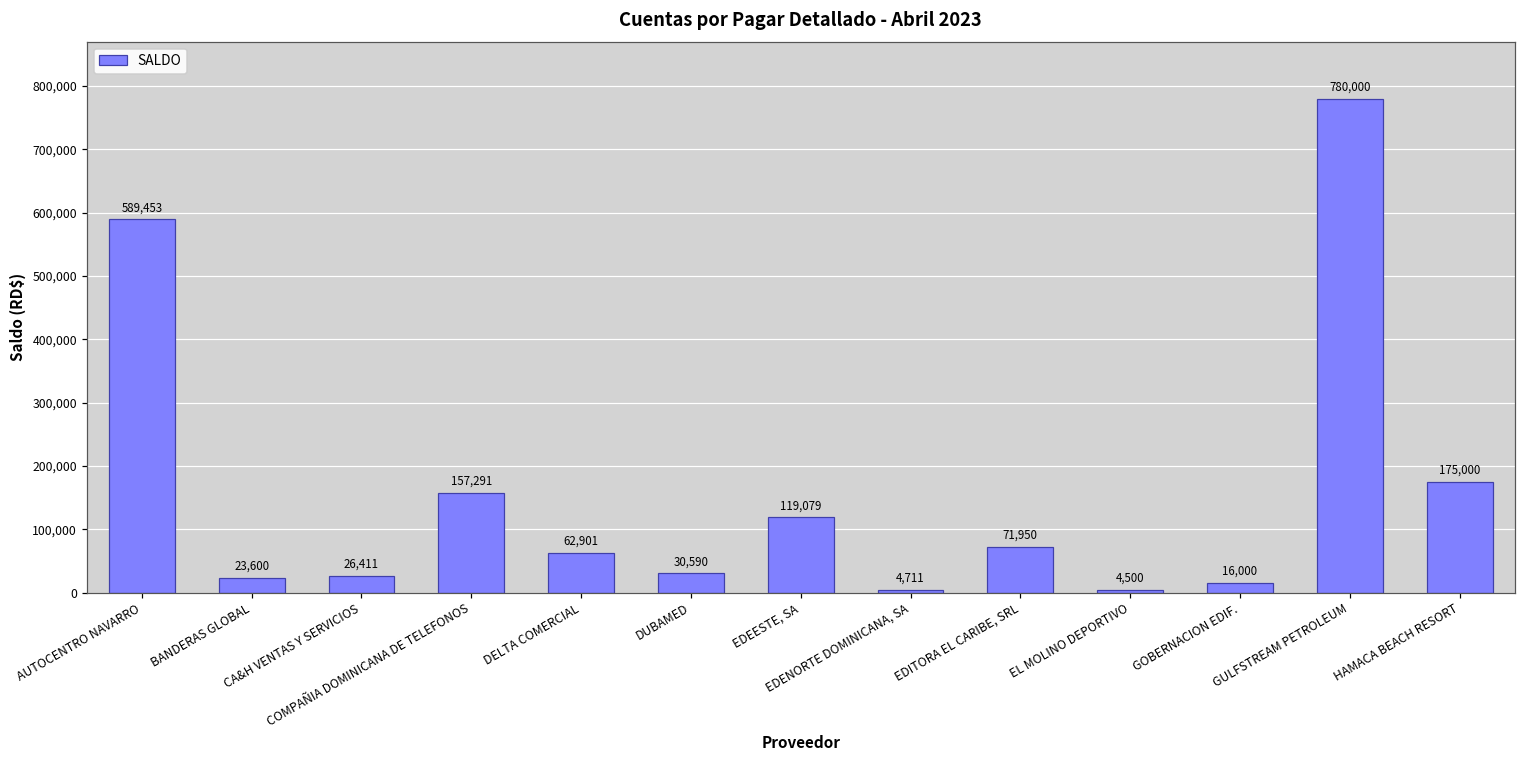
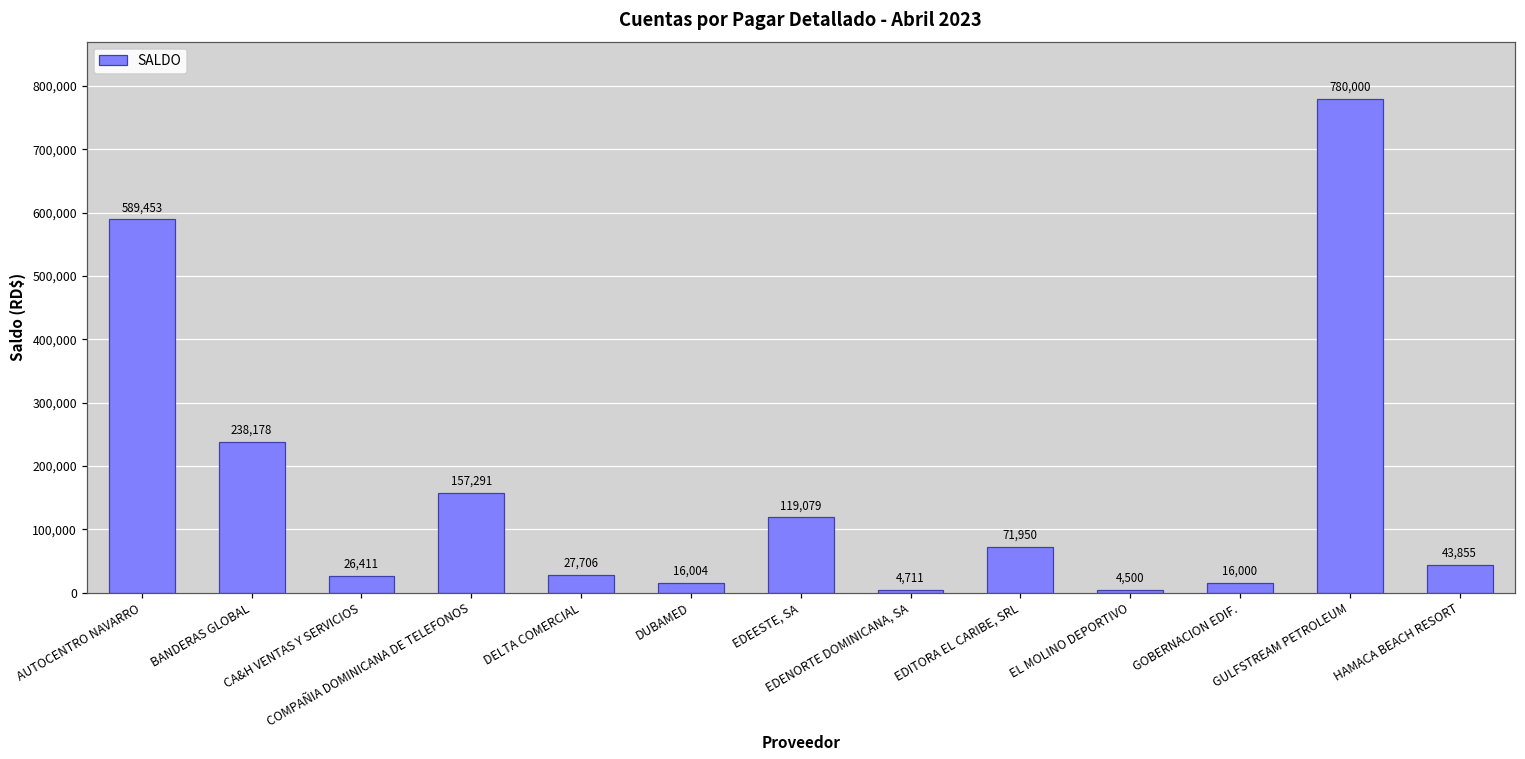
  {
    "AUTOCENTRO NAVARRO": "589,453",
-   "BANDERAS GLOBAL": "23,600",
+   "BANDERAS GLOBAL": "238,178",
    "CA&H VENTAS Y SERVICIOS": "26,411",
    "COMPAÑIA DOMINICANA DE TELEFONOS": "157,291",
-   "DELTA COMERCIAL": "62,901",
-   "DUBAMED": "30,590",
+   "DELTA COMERCIAL": "27,706",
+   "DUBAMED": "16,004",
    "EDEESTE, SA": "119,079",
    "EDENORTE DOMINICANA, SA": "4,711",
    "EDITORA EL CARIBE, SRL": "71,950",
    "EL MOLINO DEPORTIVO": "4,500",
    "GOBERNACION EDIF.": "16,000",
    "GULFSTREAM PETROLEUM": "780,000",
-   "HAMACA BEACH RESORT": "175,000"
+   "HAMACA BEACH RESORT": "43,855"
  }
